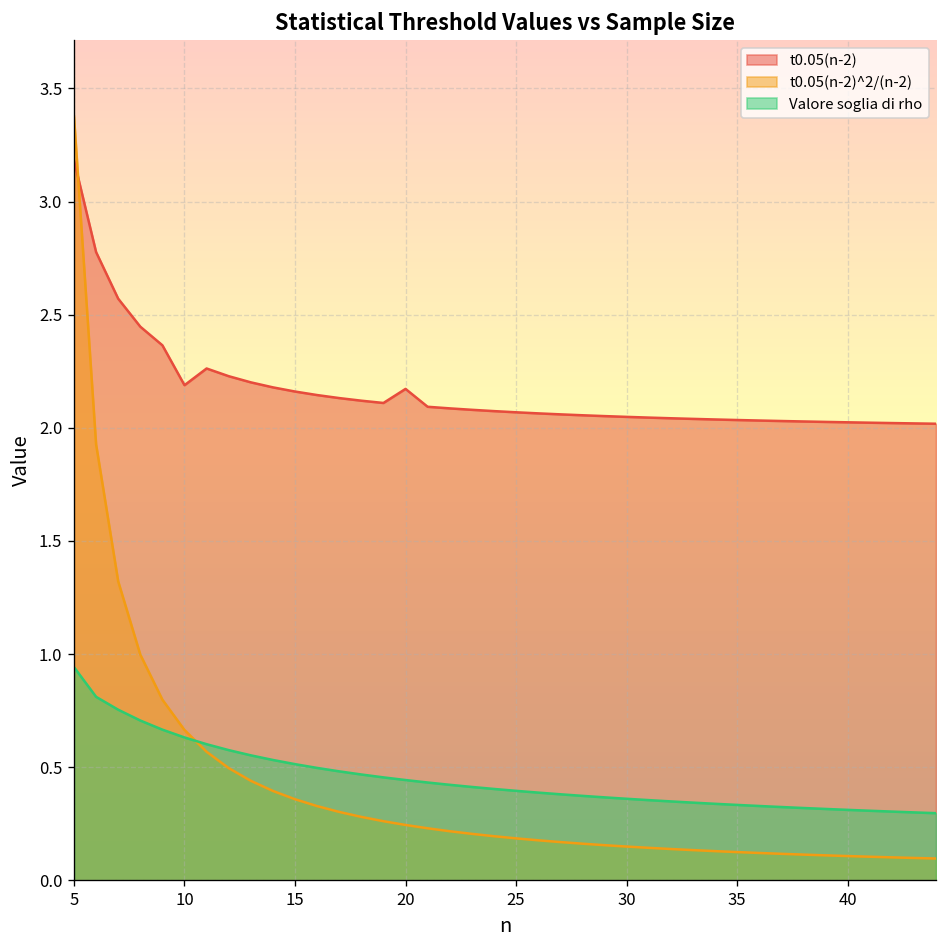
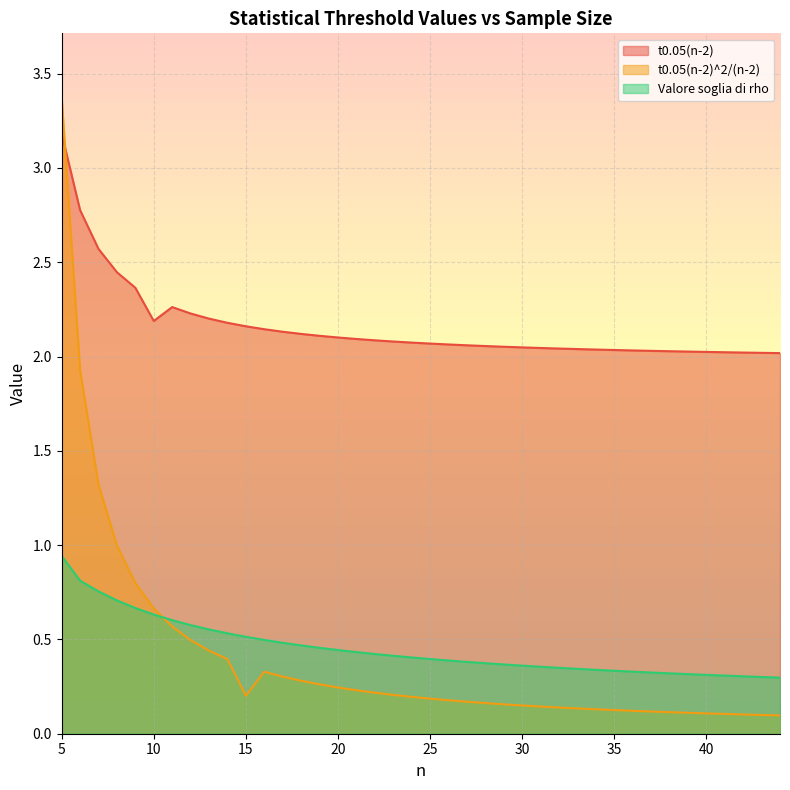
  {
    "t0.05(n-2)": {
      "5": 3.18,
      "10": 2.19,
      "15": 2.16,
-     "20": 2.17,
+     "20": 2.10,
      "25": 2.07,
      "30": 2.05,
      "35": 2.03,
      "40": 2.02
    },
    "t0.05(n-2)^2/(n-2)": {
      "5": 3.38,
      "10": 0.66,
-     "15": 0.36,
+     "15": 0.20,
      "20": 0.25,
      "25": 0.19,
      "30": 0.15,
      "35": 0.13,
      "40": 0.11
    },
    "Valore soglia di rho": {
      "5": 0.94,
      "10": 0.63,
      "15": 0.51,
      "20": 0.44,
      "25": 0.40,
      "30": 0.36,
      "35": 0.33,
      "40": 0.31
    }
  }
